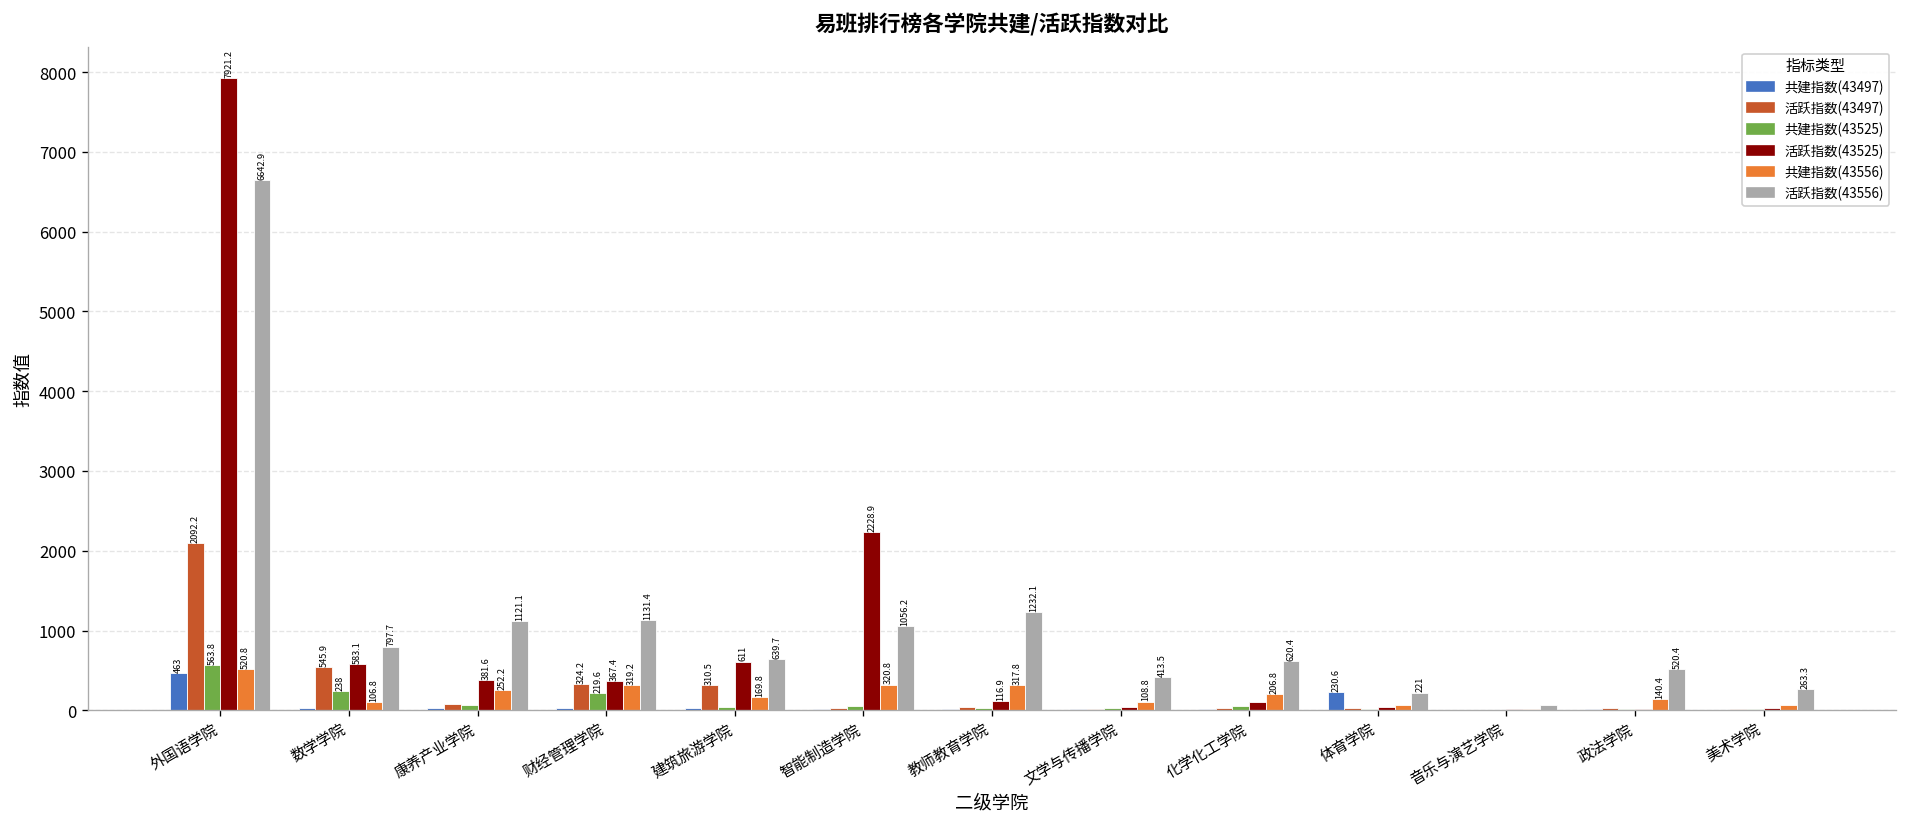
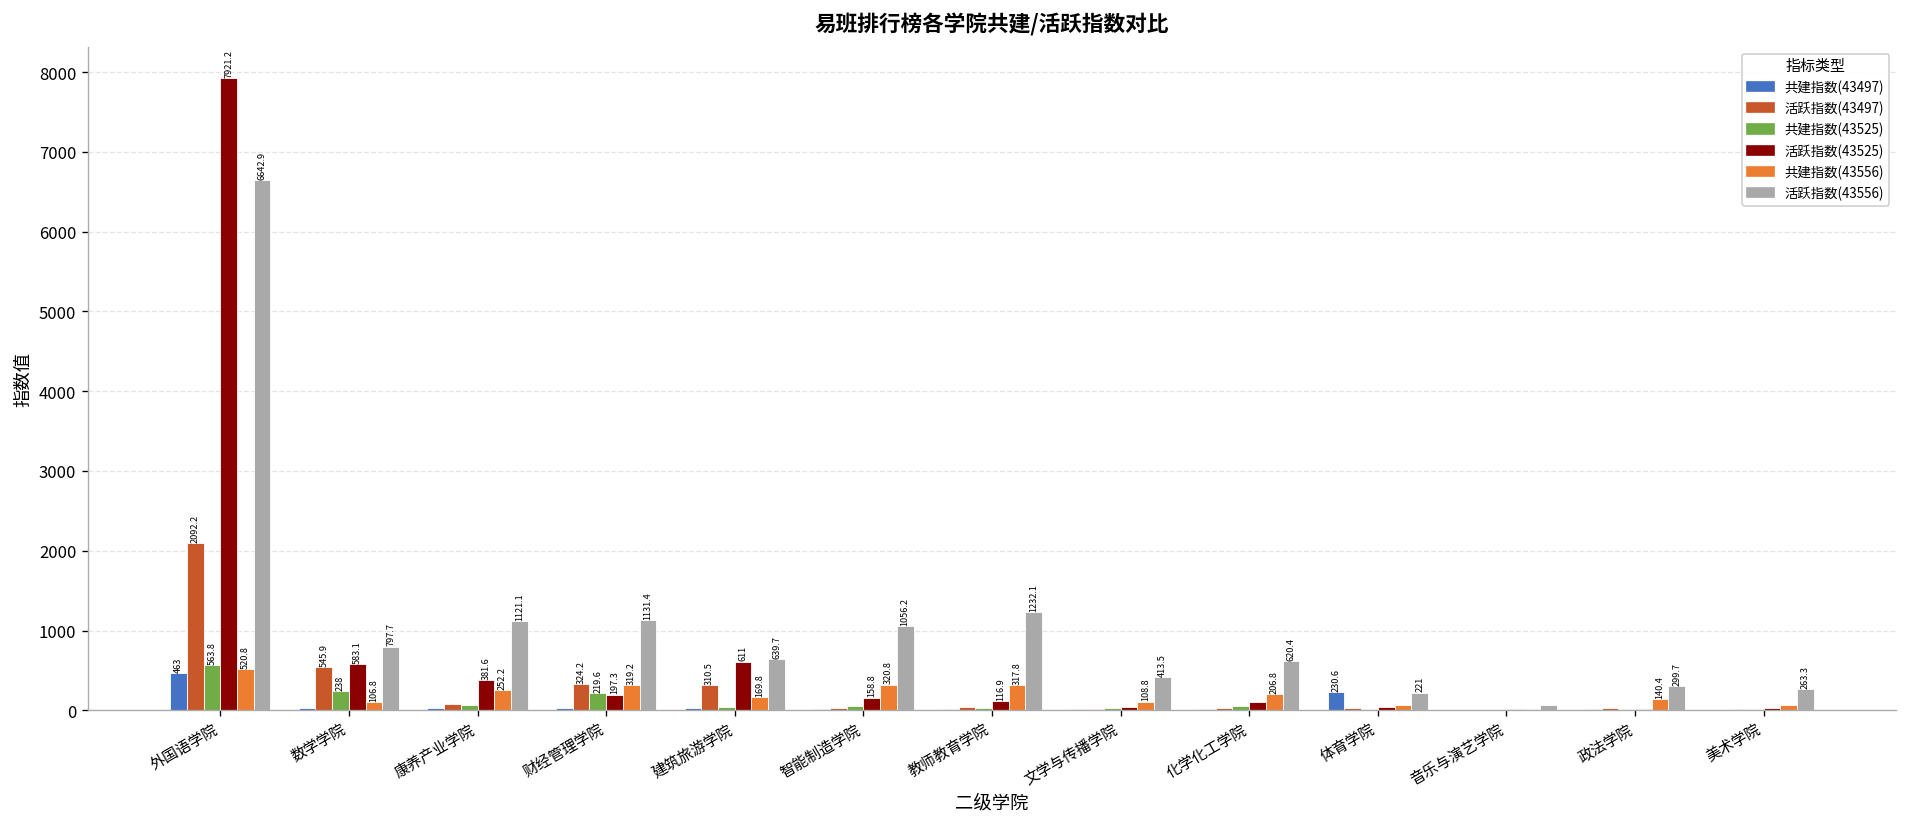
  {
    "共建指数(43497)": {
      "外国语学院": 463,
      "体育学院": 230.6
    },
    "共建指数(43525)": {
      "外国语学院": 563.8,
      "数学学院": 238,
      "财经管理学院": 219.6
    },
    "活跃指数(43525)": {
      "外国语学院": 7921.2,
      "数学学院": 583.1,
      "康养产业学院": 381.6,
-     "财经管理学院": 367.4,
+     "财经管理学院": 197.3,
      "建筑旅游学院": 611,
-     "智能制造学院": 2228.9,
+     "智能制造学院": 158.8,
      "教师教育学院": 116.9
    },
    "活跃指数(43556)": {
      "外国语学院": 6642.9,
      "数学学院": 797.7,
      "康养产业学院": 1121.1,
      "财经管理学院": 1131.4,
      "建筑旅游学院": 639.7,
      "智能制造学院": 1056.2,
      "教师教育学院": 1232.1,
      "文学与传播学院": 413.5,
      "化学化工学院": 620.4,
      "体育学院": 221,
-     "政法学院": 520.4,
+     "政法学院": 299.7,
      "美术学院": 263.3
    }
  }
